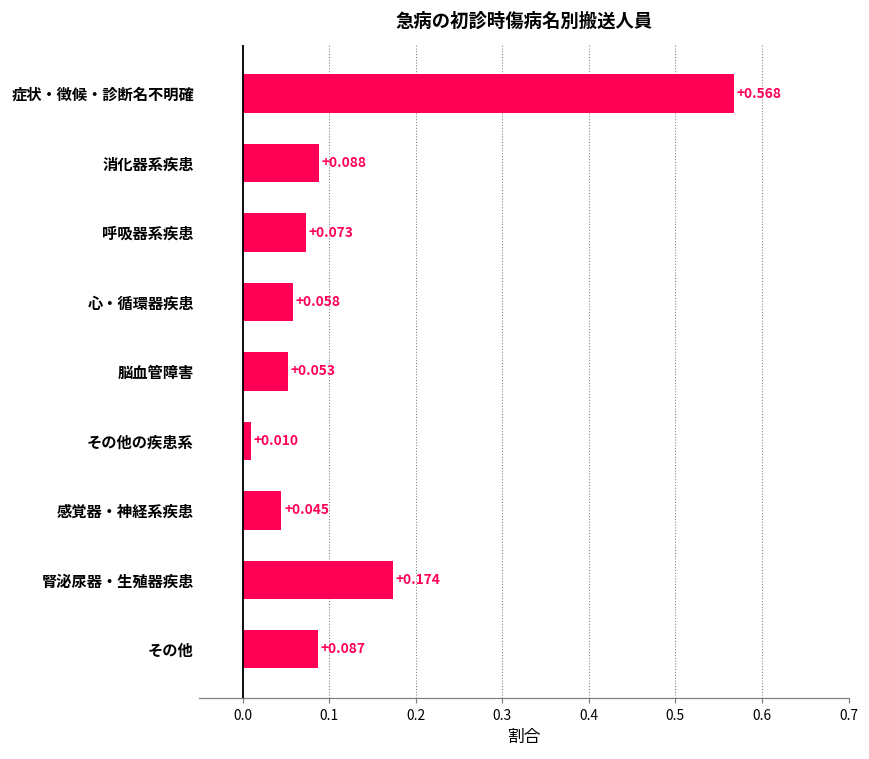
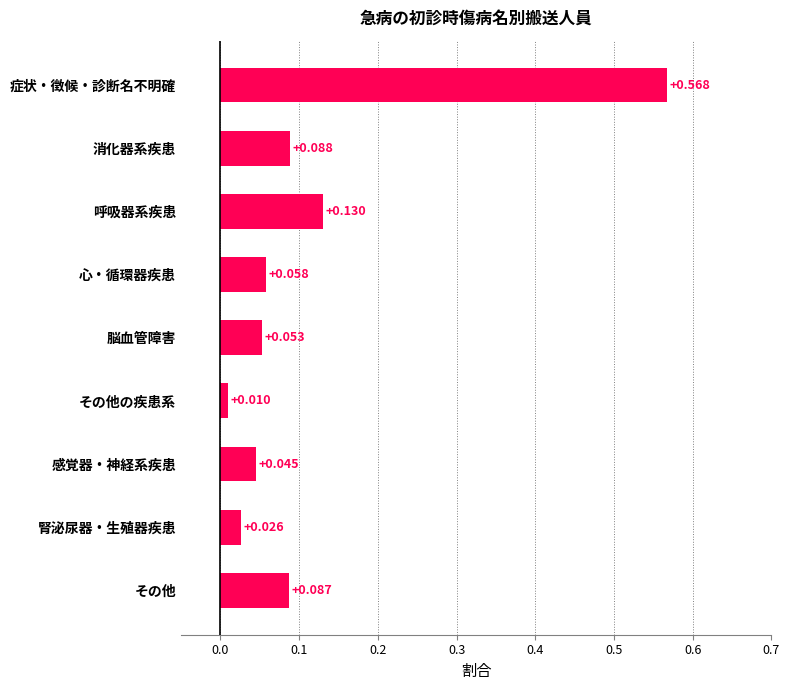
  {
    "症状・徴候・診断名不明確": "+0.568",
    "消化器系疾患": "+0.088",
-   "呼吸器系疾患": "+0.073",
+   "呼吸器系疾患": "+0.130",
    "心・循環器疾患": "+0.058",
    "脳血管障害": "+0.053",
    "その他の疾患系": "+0.010",
    "感覚器・神経系疾患": "+0.045",
-   "腎泌尿器・生殖器疾患": "+0.174",
+   "腎泌尿器・生殖器疾患": "+0.026",
    "その他": "+0.087"
  }
